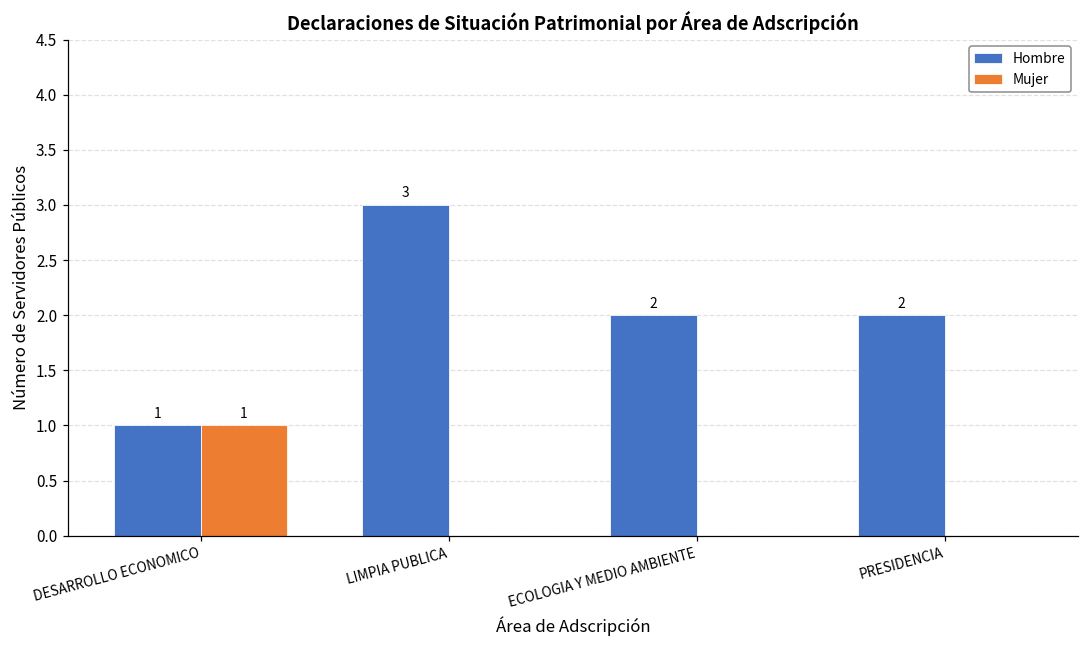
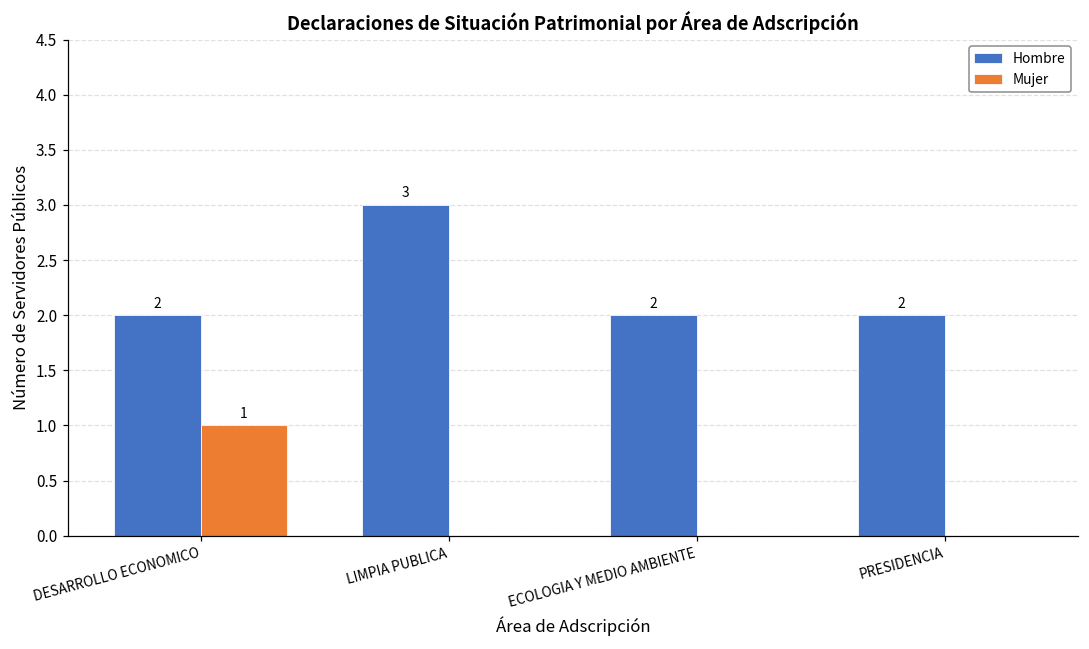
  {
    "Hombre": {
-     "DESARROLLO ECONOMICO": 1,
+     "DESARROLLO ECONOMICO": 2,
      "LIMPIA PUBLICA": 3,
      "ECOLOGIA Y MEDIO AMBIENTE": 2,
      "PRESIDENCIA": 2
    },
    "Mujer": {
      "DESARROLLO ECONOMICO": 1
    }
  }
